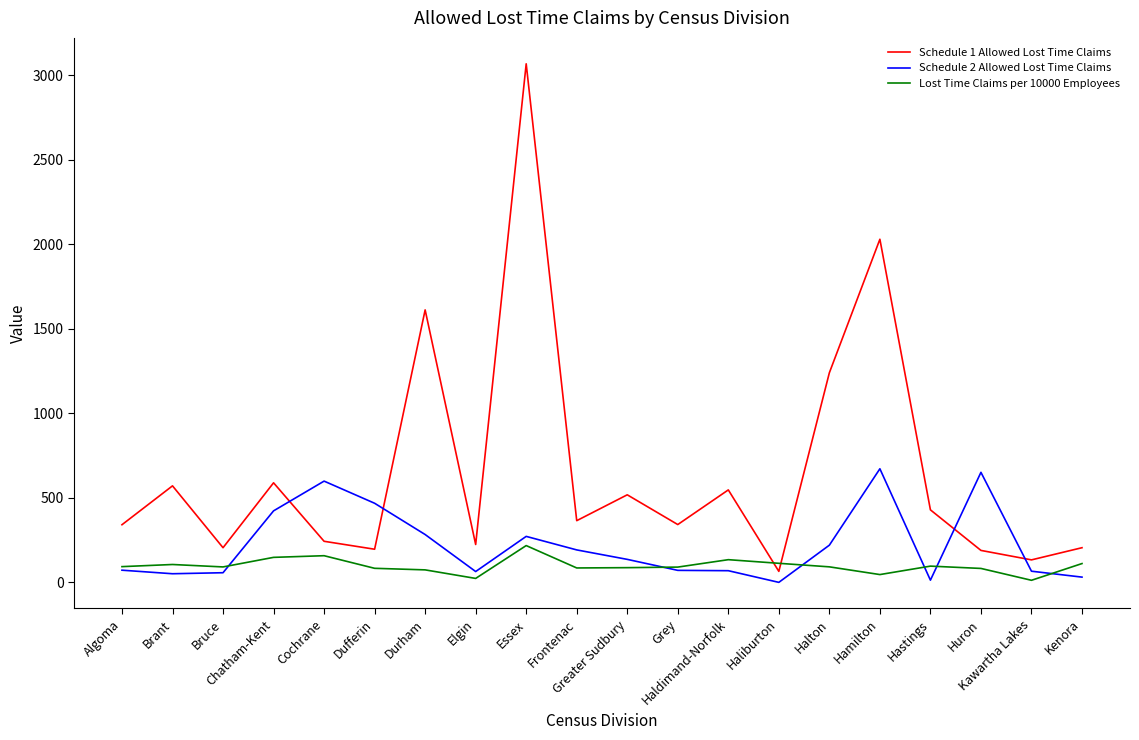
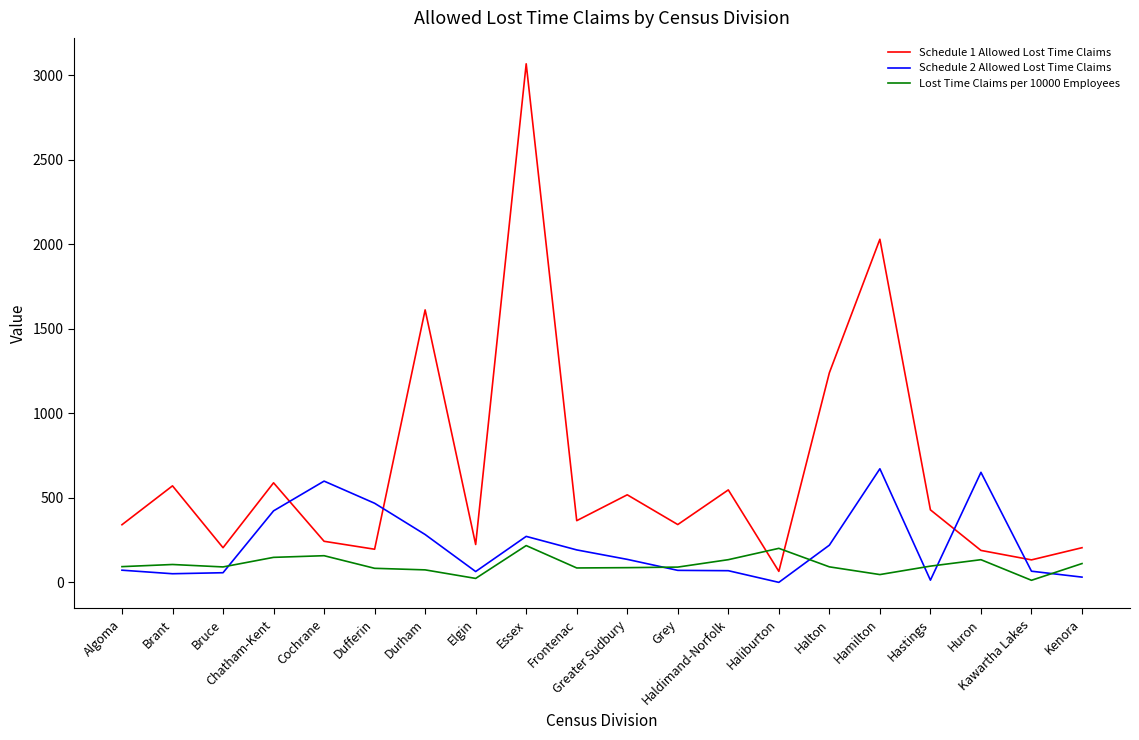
  {
    "Schedule 1 Allowed Lost Time Claims": {
      "Algoma": 340,
      "Brant": 570,
      "Bruce": 210,
      "Chatham-Kent": 590,
      "Cochrane": 240,
      "Dufferin": 200,
      "Durham": 1610,
      "Elgin": 220,
      "Essex": 3070,
      "Frontenac": 370,
      "Greater Sudbury": 520,
      "Grey": 340,
      "Haldimand-Norfolk": 550,
      "Haliburton": 70,
      "Halton": 1240,
      "Hamilton": 2030,
      "Hastings": 430,
      "Huron": 190,
      "Kawartha Lakes": 130,
      "Kenora": 210
    },
    "Schedule 2 Allowed Lost Time Claims": {
      "Algoma": 70,
      "Brant": 50,
      "Bruce": 60,
      "Chatham-Kent": 420,
      "Cochrane": 600,
      "Dufferin": 470,
      "Durham": 280,
      "Elgin": 60,
      "Essex": 270,
      "Frontenac": 190,
      "Greater Sudbury": 140,
      "Grey": 70,
      "Haldimand-Norfolk": 70,
      "Haliburton": 0,
      "Halton": 220,
      "Hamilton": 670,
      "Hastings": 10,
      "Huron": 650,
      "Kawartha Lakes": 70,
      "Kenora": 30
    },
    "Lost Time Claims per 10000 Employees": {
      "Algoma": 90,
      "Brant": 110,
      "Bruce": 90,
      "Chatham-Kent": 150,
      "Cochrane": 160,
      "Dufferin": 80,
      "Durham": 70,
      "Elgin": 20,
      "Essex": 220,
      "Frontenac": 90,
      "Greater Sudbury": 90,
      "Grey": 90,
      "Haldimand-Norfolk": 130,
-     "Haliburton": 110,
+     "Haliburton": 200,
      "Halton": 90,
      "Hamilton": 50,
      "Hastings": 100,
-     "Huron": 80,
+     "Huron": 130,
      "Kawartha Lakes": 10,
      "Kenora": 110
    }
  }
